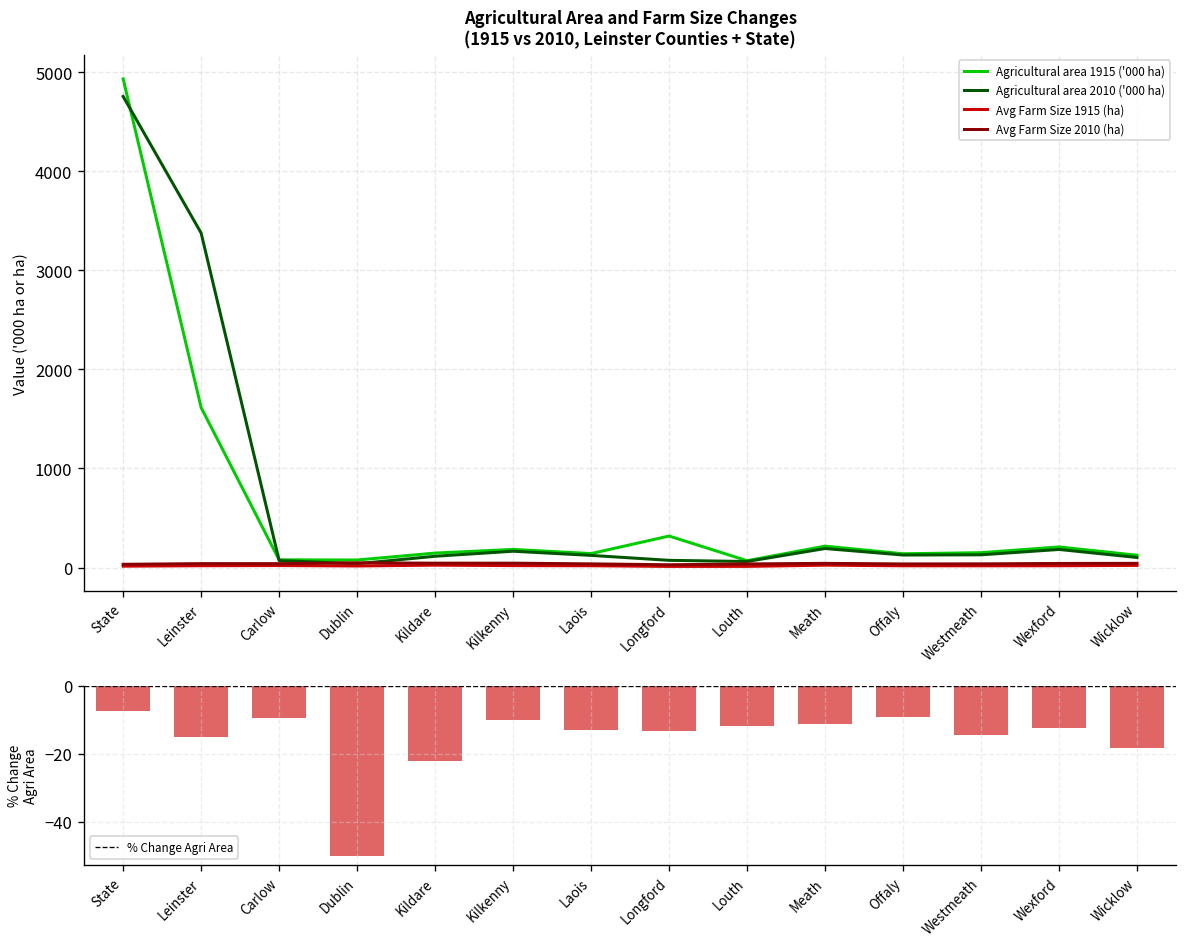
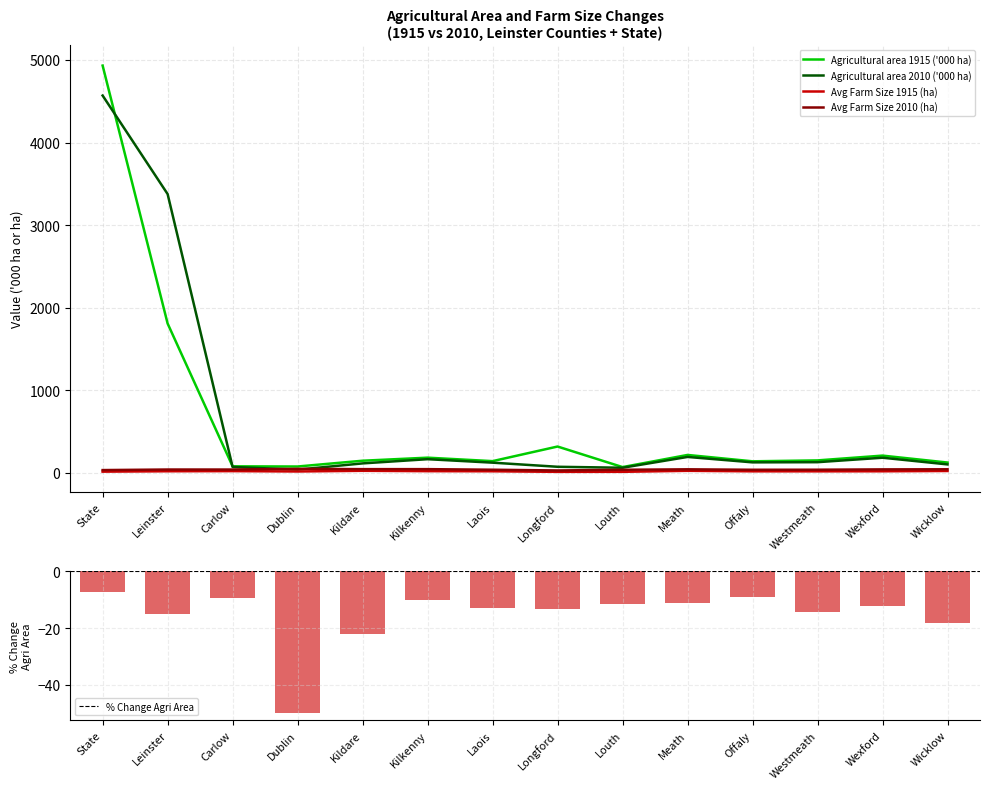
  {
    "Agricultural Area and Farm Size Changes (1915 vs 2010, Leinster Counties + State)": {
      "Agricultural area 1915 ('000 ha)": {
        "State": 4900,
-       "Leinster": 1600,
+       "Leinster": 1800,
        "Kildare": 100,
        "Longford": 300
      },
      "Agricultural area 2010 ('000 ha)": {
-       "State": 4800,
+       "State": 4600,
        "Leinster": 3400,
        "Kildare": 100,
        "Longford": 100
      }
    }
  }
